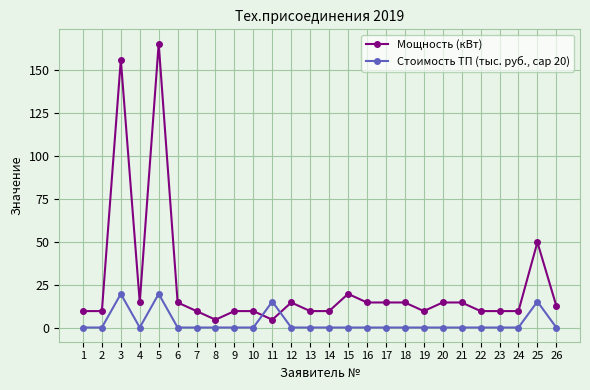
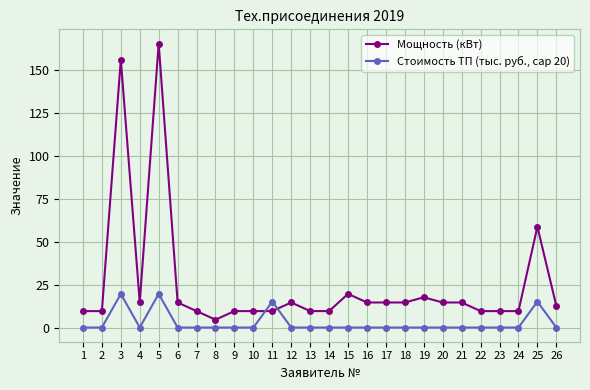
  {
    "Мощность (кВт)": {
      "1": 10,
      "2": 10,
      "3": 156,
      "4": 15,
      "5": 165,
      "6": 15,
      "7": 10,
      "8": 5,
      "9": 10,
      "10": 10,
-     "11": 5,
+     "11": 10,
      "12": 15,
      "13": 10,
      "14": 10,
      "15": 20,
      "16": 15,
      "17": 15,
      "18": 15,
-     "19": 10,
+     "19": 18,
      "20": 15,
      "21": 15,
      "22": 10,
      "23": 10,
      "24": 10,
-     "25": 50,
+     "25": 59,
      "26": 13
    },
    "Стоимость ТП (тыс. руб., cap 20)": {
      "1": 0,
      "2": 0,
      "3": 20,
      "4": 0,
      "5": 20,
      "6": 0,
      "7": 0,
      "8": 0,
      "9": 0,
      "10": 0,
      "11": 16,
      "12": 0,
      "13": 0,
      "14": 0,
      "15": 0,
      "16": 0,
      "17": 0,
      "18": 0,
      "19": 0,
      "20": 0,
      "21": 0,
      "22": 0,
      "23": 0,
      "24": 0,
      "25": 16,
      "26": 0
    }
  }
